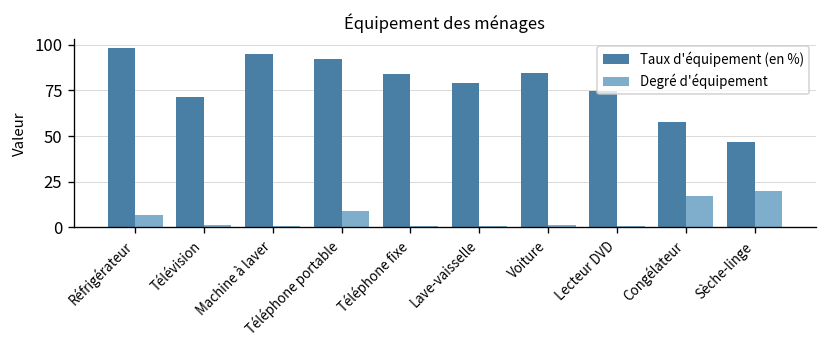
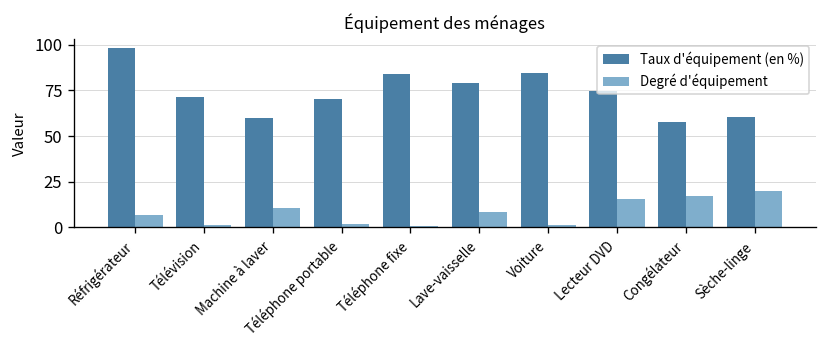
  {
    "Taux d'équipement (en %)": {
      "Réfrigérateur": 98,
      "Télévision": 72,
-     "Machine à laver": 95,
-     "Téléphone portable": 92,
+     "Machine à laver": 60,
+     "Téléphone portable": 70,
      "Téléphone fixe": 84,
      "Lave-vaisselle": 79,
      "Voiture": 85,
      "Lecteur DVD": 75,
      "Congélateur": 58,
-     "Sèche-linge": 47
+     "Sèche-linge": 60
    },
    "Degré d'équipement": {
      "Réfrigérateur": 7,
-     "Machine à laver": 1,
-     "Téléphone portable": 9,
-     "Lave-vaisselle": 1,
-     "Lecteur DVD": 1,
+     "Machine à laver": 11,
+     "Téléphone portable": 2,
+     "Lave-vaisselle": 9,
+     "Lecteur DVD": 16,
      "Congélateur": 17,
      "Sèche-linge": 20
    }
  }
